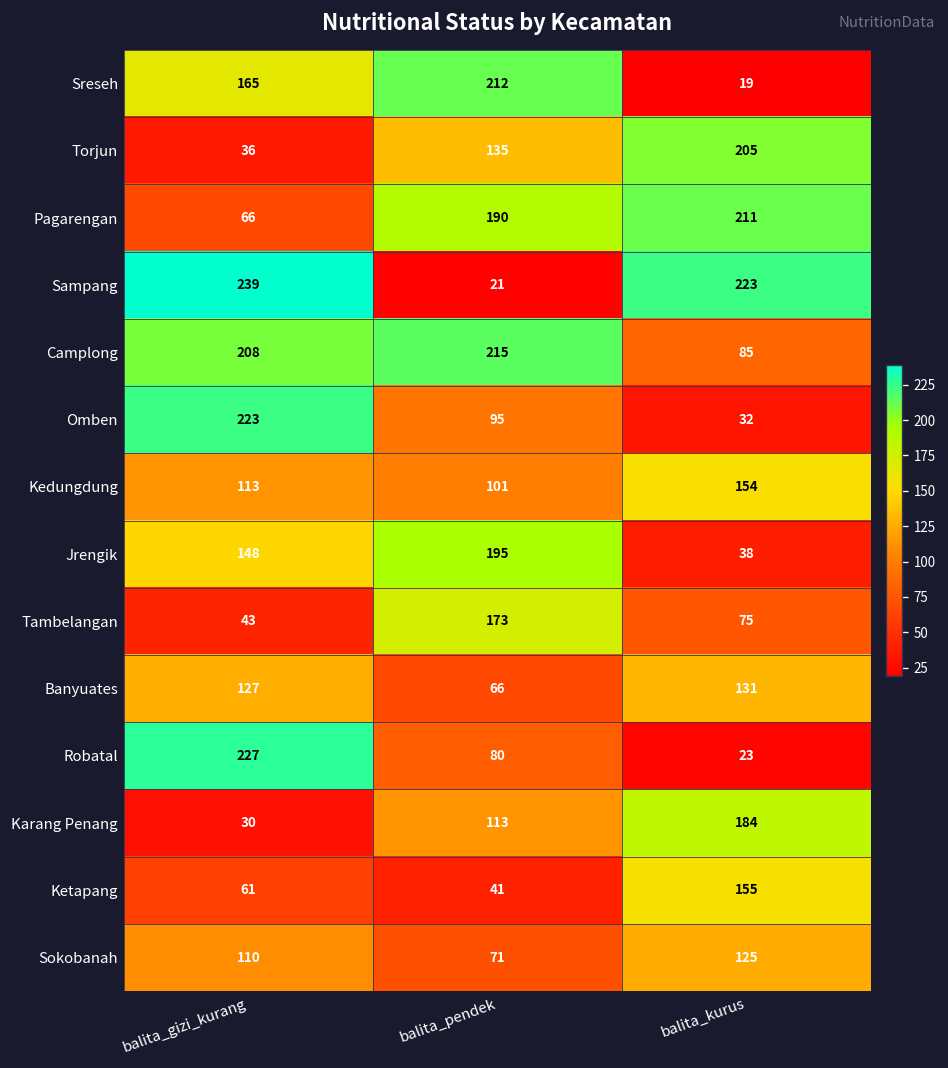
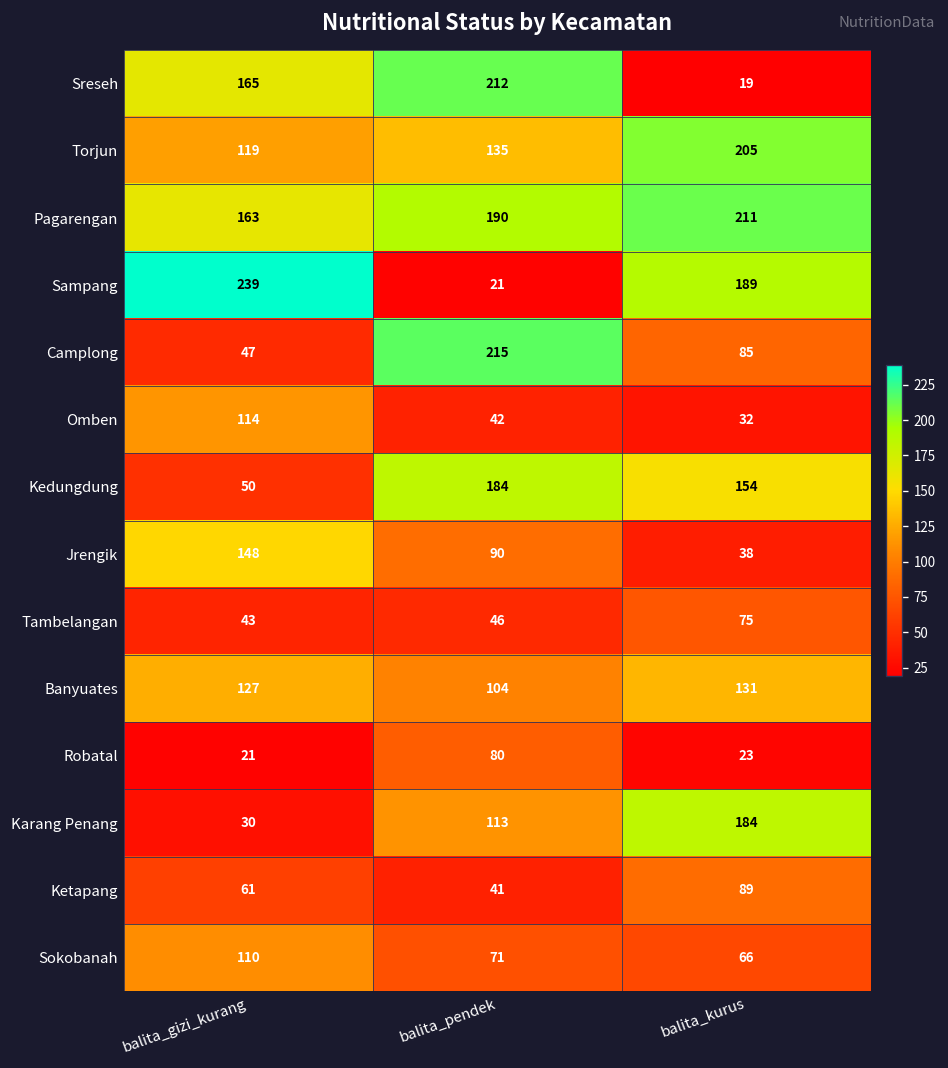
  {
    "Sreseh": {
      "balita_gizi_kurang": 165,
      "balita_pendek": 212,
      "balita_kurus": 19
    },
    "Torjun": {
-     "balita_gizi_kurang": 36,
+     "balita_gizi_kurang": 119,
      "balita_pendek": 135,
      "balita_kurus": 205
    },
    "Pagarengan": {
-     "balita_gizi_kurang": 66,
+     "balita_gizi_kurang": 163,
      "balita_pendek": 190,
      "balita_kurus": 211
    },
    "Sampang": {
      "balita_gizi_kurang": 239,
      "balita_pendek": 21,
-     "balita_kurus": 223
+     "balita_kurus": 189
    },
    "Camplong": {
-     "balita_gizi_kurang": 208,
+     "balita_gizi_kurang": 47,
      "balita_pendek": 215,
      "balita_kurus": 85
    },
    "Omben": {
-     "balita_gizi_kurang": 223,
-     "balita_pendek": 95,
+     "balita_gizi_kurang": 114,
+     "balita_pendek": 42,
      "balita_kurus": 32
    },
    "Kedungdung": {
-     "balita_gizi_kurang": 113,
-     "balita_pendek": 101,
+     "balita_gizi_kurang": 50,
+     "balita_pendek": 184,
      "balita_kurus": 154
    },
    "Jrengik": {
      "balita_gizi_kurang": 148,
-     "balita_pendek": 195,
+     "balita_pendek": 90,
      "balita_kurus": 38
    },
    "Tambelangan": {
      "balita_gizi_kurang": 43,
-     "balita_pendek": 173,
+     "balita_pendek": 46,
      "balita_kurus": 75
    },
    "Banyuates": {
      "balita_gizi_kurang": 127,
-     "balita_pendek": 66,
+     "balita_pendek": 104,
      "balita_kurus": 131
    },
    "Robatal": {
-     "balita_gizi_kurang": 227,
+     "balita_gizi_kurang": 21,
      "balita_pendek": 80,
      "balita_kurus": 23
    },
    "Karang Penang": {
      "balita_gizi_kurang": 30,
      "balita_pendek": 113,
      "balita_kurus": 184
    },
    "Ketapang": {
      "balita_gizi_kurang": 61,
      "balita_pendek": 41,
-     "balita_kurus": 155
+     "balita_kurus": 89
    },
    "Sokobanah": {
      "balita_gizi_kurang": 110,
      "balita_pendek": 71,
-     "balita_kurus": 125
+     "balita_kurus": 66
    }
  }
